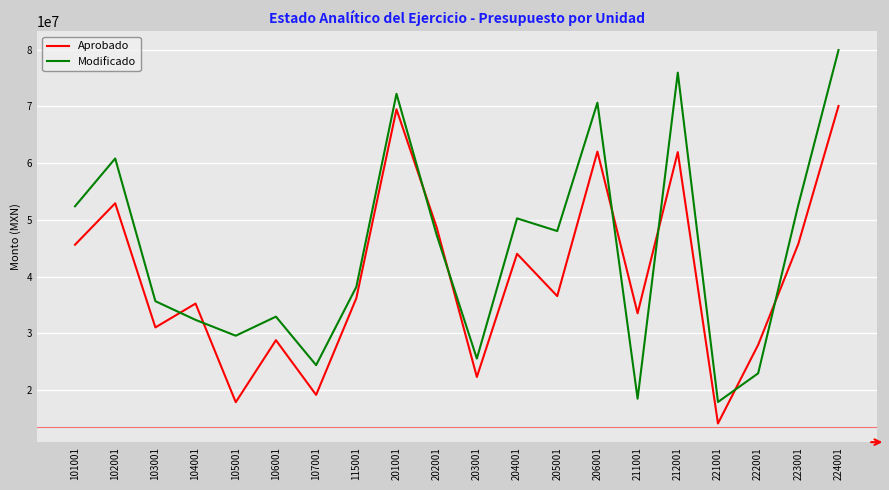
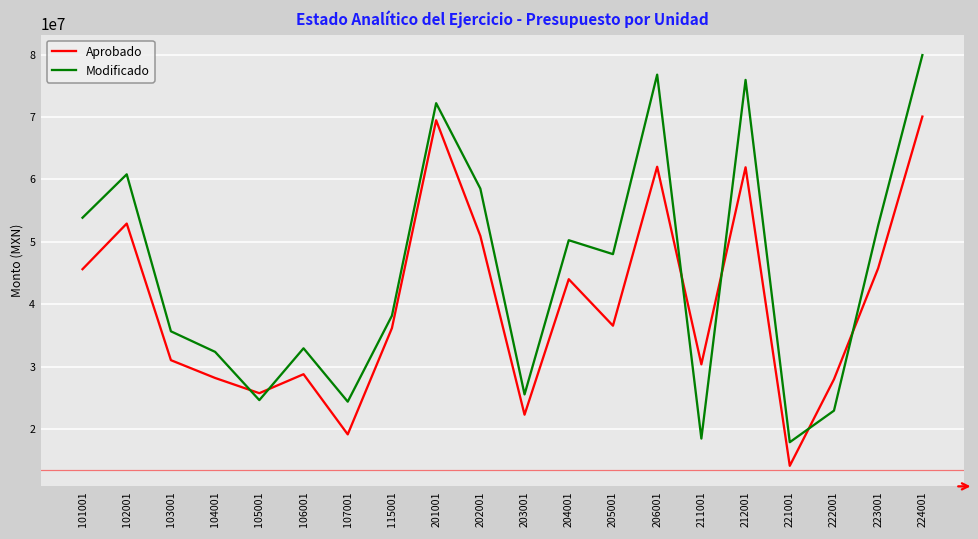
  {
    "Aprobado": {
      "101001": 46000000,
      "102001": 53000000,
      "103001": 31000000,
-     "104001": 35000000,
-     "105001": 18000000,
+     "104001": 28000000,
+     "105001": 26000000,
      "106001": 29000000,
      "107001": 19000000,
      "115001": 36000000,
      "201001": 69000000,
-     "202001": 49000000,
+     "202001": 51000000,
      "203001": 22000000,
      "204001": 44000000,
      "205001": 37000000,
      "206001": 62000000,
-     "211001": 34000000,
+     "211001": 30000000,
      "212001": 62000000,
      "221001": 14000000,
      "222001": 28000000,
      "223001": 46000000,
      "224001": 70000000
    },
    "Modificado": {
-     "101001": 52000000,
+     "101001": 54000000,
      "102001": 61000000,
      "103001": 36000000,
      "104001": 32000000,
-     "105001": 30000000,
+     "105001": 25000000,
      "106001": 33000000,
      "107001": 24000000,
      "115001": 38000000,
      "201001": 72000000,
-     "202001": 47000000,
+     "202001": 59000000,
      "203001": 26000000,
      "204001": 50000000,
      "205001": 48000000,
-     "206001": 71000000,
+     "206001": 77000000,
      "211001": 18000000,
      "212001": 76000000,
      "221001": 18000000,
      "222001": 23000000,
      "223001": 53000000,
      "224001": 80000000
    }
  }
